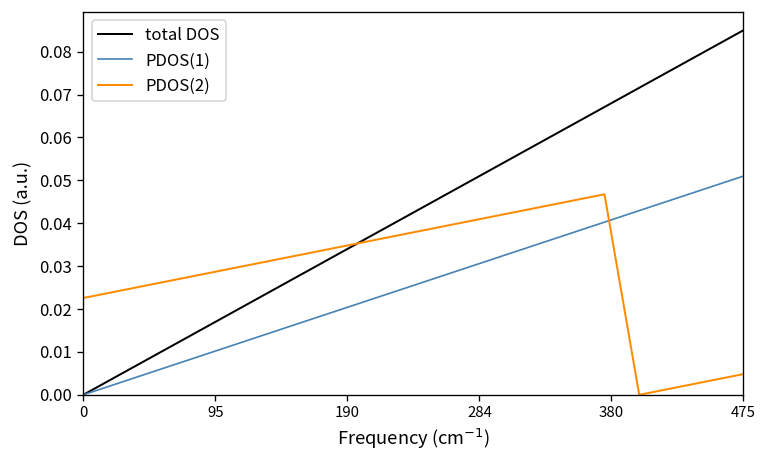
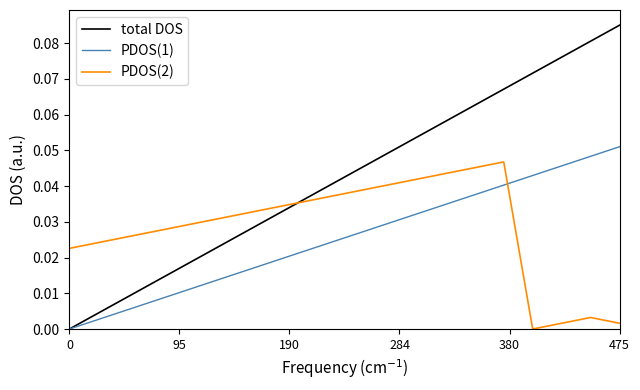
  {
    "total DOS": {
      "475": 0.085
    },
    "PDOS(1)": {
      "475": 0.051
    },
    "PDOS(2)": {
      "0": 0.023,
-     "475": 0.005
+     "475": 0.002
    }
  }
